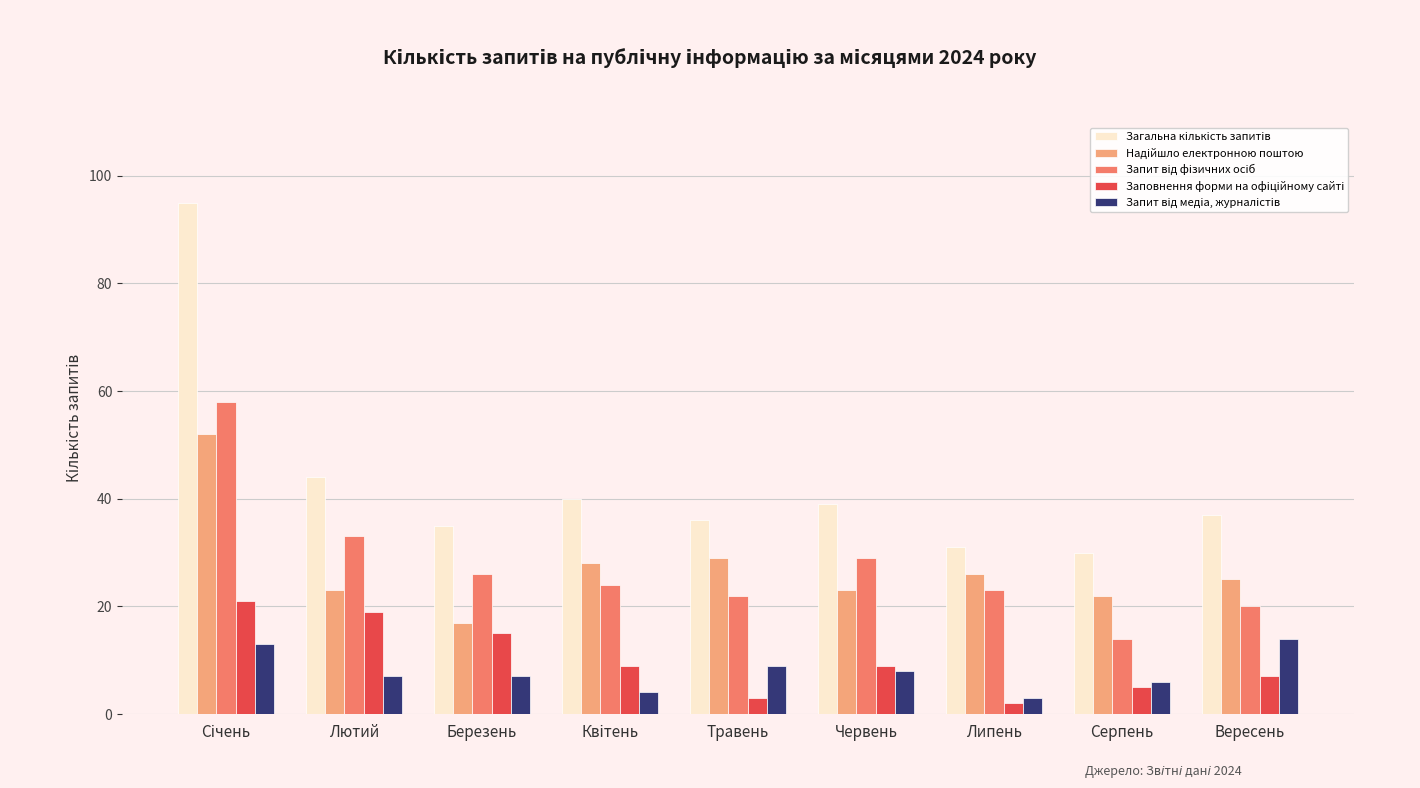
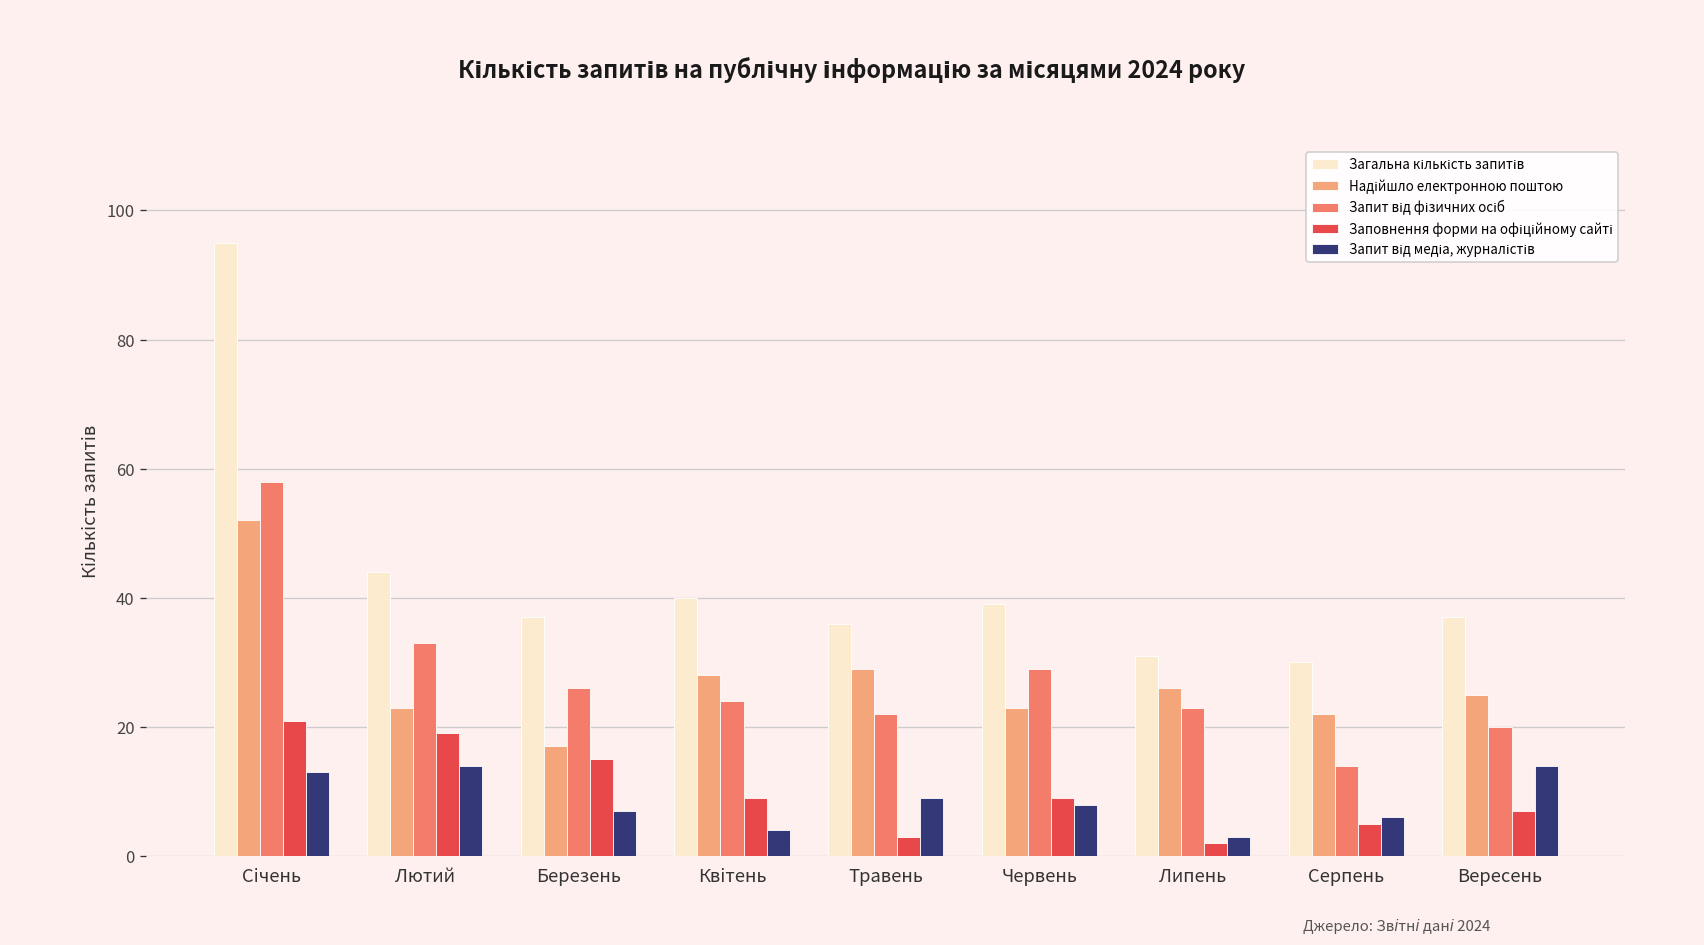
  {
    "Загальна кількість запитів": {
      "Січень": 95,
      "Лютий": 44,
-     "Березень": 35,
+     "Березень": 37,
      "Квітень": 40,
      "Травень": 36,
      "Червень": 39,
      "Липень": 31,
      "Серпень": 30,
      "Вересень": 37
    },
    "Заповнення форми на офіційному сайті": {
      "Січень": 21,
      "Лютий": 19,
      "Березень": 15,
      "Квітень": 9,
      "Травень": 3,
      "Червень": 9,
      "Липень": 2,
      "Серпень": 5,
      "Вересень": 7
    },
    "Запит від медіа, журналістів": {
      "Січень": 13,
-     "Лютий": 7,
+     "Лютий": 14,
      "Березень": 7,
      "Квітень": 4,
      "Травень": 9,
      "Червень": 8,
      "Липень": 3,
      "Серпень": 6,
      "Вересень": 14
    }
  }
